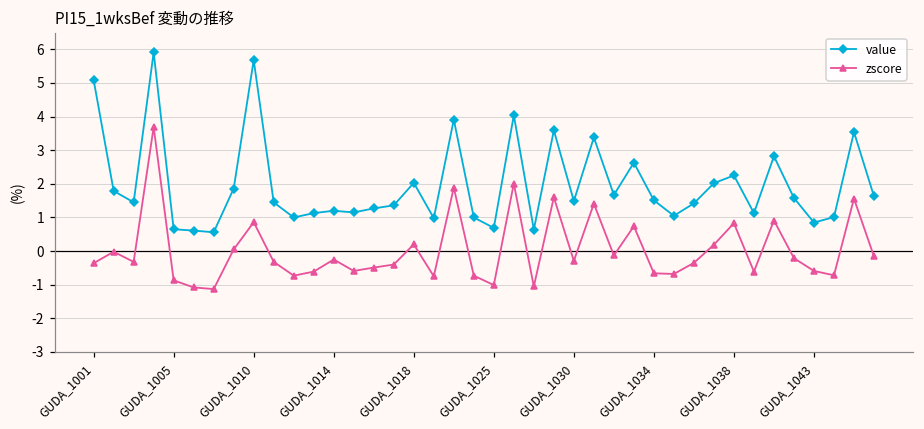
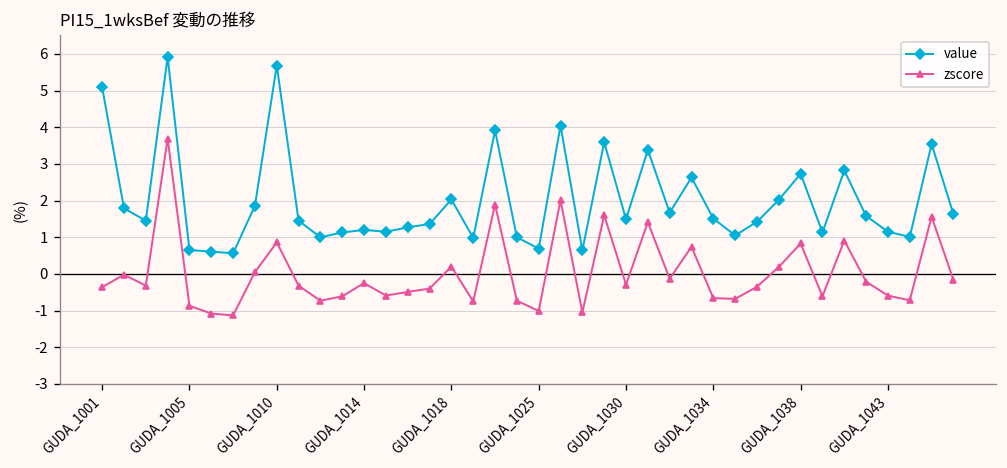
  {
    "value": {
      "GUDA_1001": 5.1,
      "GUDA_1005": 0.7,
      "GUDA_1010": 5.7,
      "GUDA_1014": 1.2,
      "GUDA_1018": 2.0,
      "GUDA_1025": 0.7,
      "GUDA_1030": 1.5,
      "GUDA_1034": 1.5,
-     "GUDA_1038": 2.3,
-     "GUDA_1043": 0.9
+     "GUDA_1038": 2.7,
+     "GUDA_1043": 1.2
    },
    "zscore": {
      "GUDA_1001": -0.4,
      "GUDA_1005": -0.9,
      "GUDA_1010": 0.9,
      "GUDA_1014": -0.3,
      "GUDA_1018": 0.2,
      "GUDA_1025": -1.0,
      "GUDA_1030": -0.3,
      "GUDA_1034": -0.7,
      "GUDA_1038": 0.8,
      "GUDA_1043": -0.6
    }
  }
